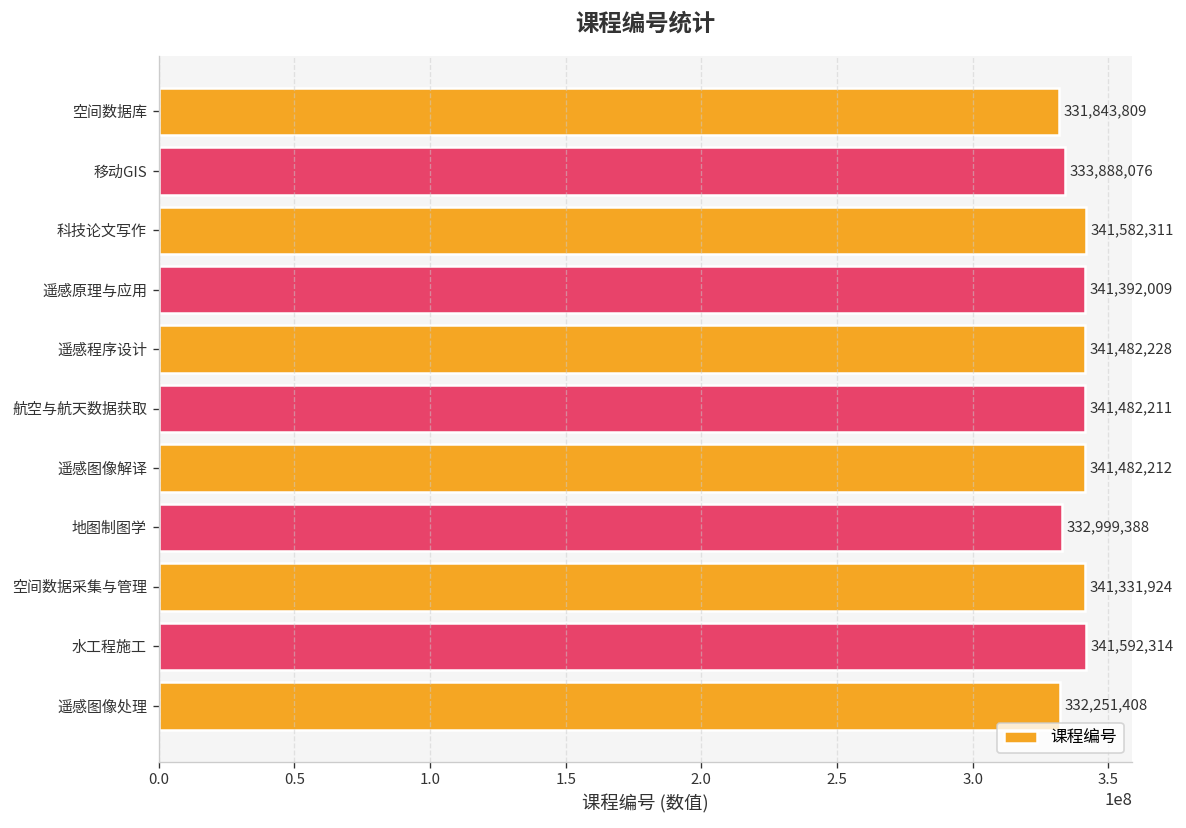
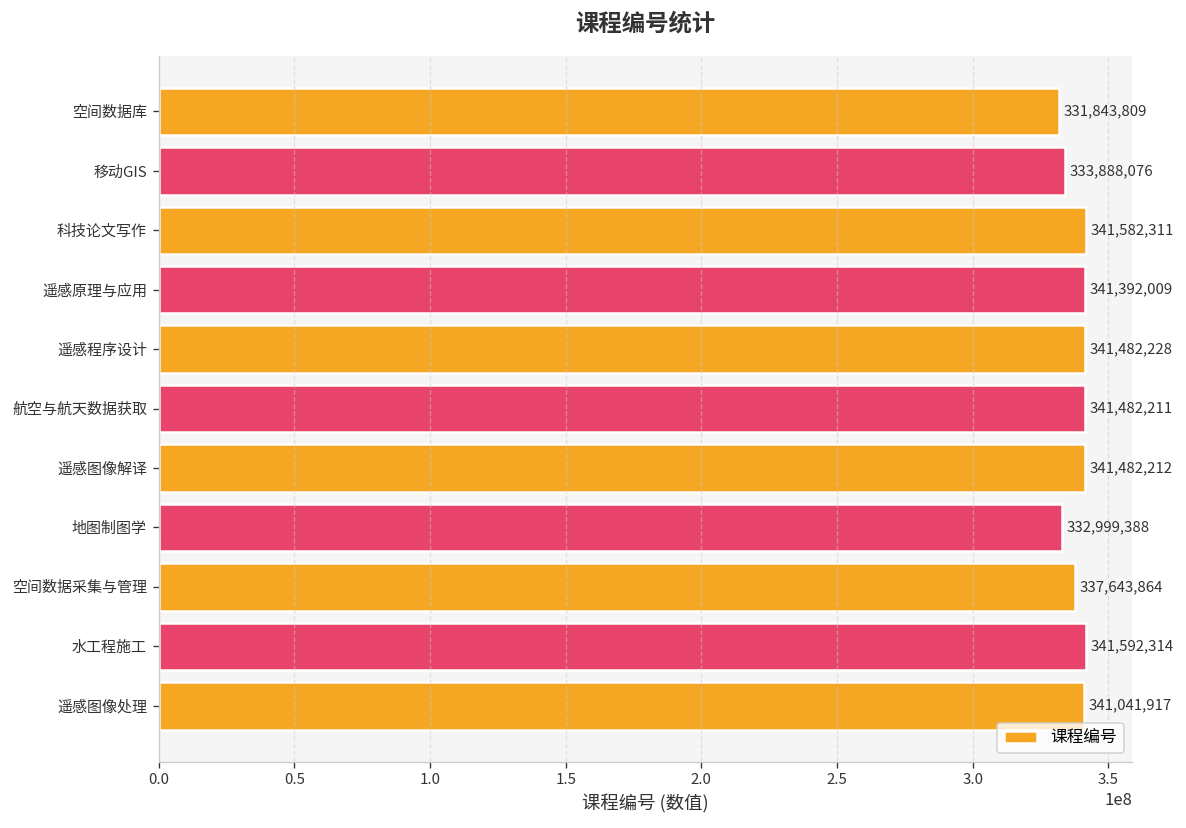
  {
    "空间数据库": "331,843,809",
    "移动GIS": "333,888,076",
    "科技论文写作": "341,582,311",
    "遥感原理与应用": "341,392,009",
    "遥感程序设计": "341,482,228",
    "航空与航天数据获取": "341,482,211",
    "遥感图像解译": "341,482,212",
    "地图制图学": "332,999,388",
-   "空间数据采集与管理": "341,331,924",
+   "空间数据采集与管理": "337,643,864",
    "水工程施工": "341,592,314",
-   "遥感图像处理": "332,251,408"
+   "遥感图像处理": "341,041,917"
  }
